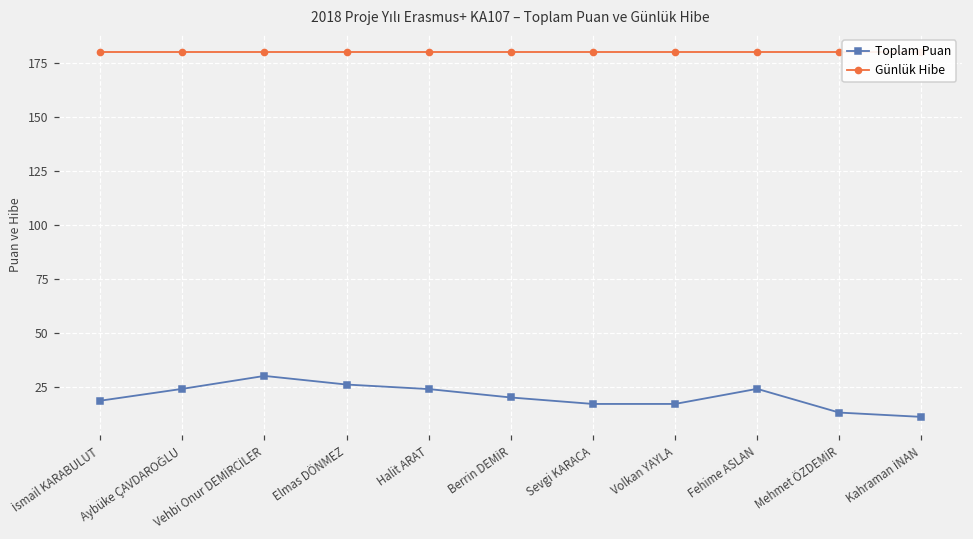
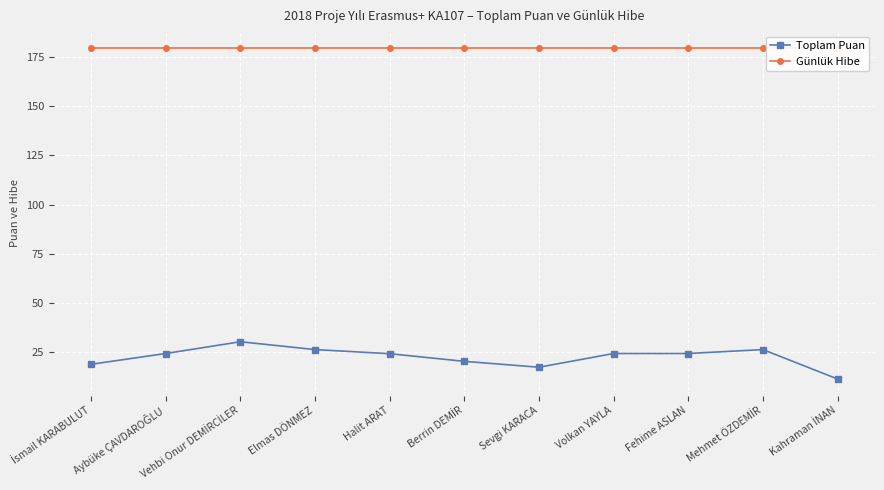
  {
    "Toplam Puan": {
      "İsmail KARABULUT": 19,
      "Aybüke ÇAVDAROĞLU": 24,
      "Vehbi Onur DEMİRCİLER": 30,
      "Elmas DÖNMEZ": 26,
      "Halit ARAT": 24,
      "Berrin DEMİR": 20,
      "Sevgi KARACA": 17,
-     "Volkan YAYLA": 17,
+     "Volkan YAYLA": 24,
      "Fehime ASLAN": 24,
-     "Mehmet ÖZDEMİR": 13,
+     "Mehmet ÖZDEMİR": 26,
      "Kahraman İNAN": 11
    },
    "Günlük Hibe": {
      "İsmail KARABULUT": 180,
      "Aybüke ÇAVDAROĞLU": 180,
      "Vehbi Onur DEMİRCİLER": 180,
      "Elmas DÖNMEZ": 180,
      "Halit ARAT": 180,
      "Berrin DEMİR": 180,
      "Sevgi KARACA": 180,
      "Volkan YAYLA": 180,
      "Fehime ASLAN": 180,
      "Mehmet ÖZDEMİR": 180
    }
  }
